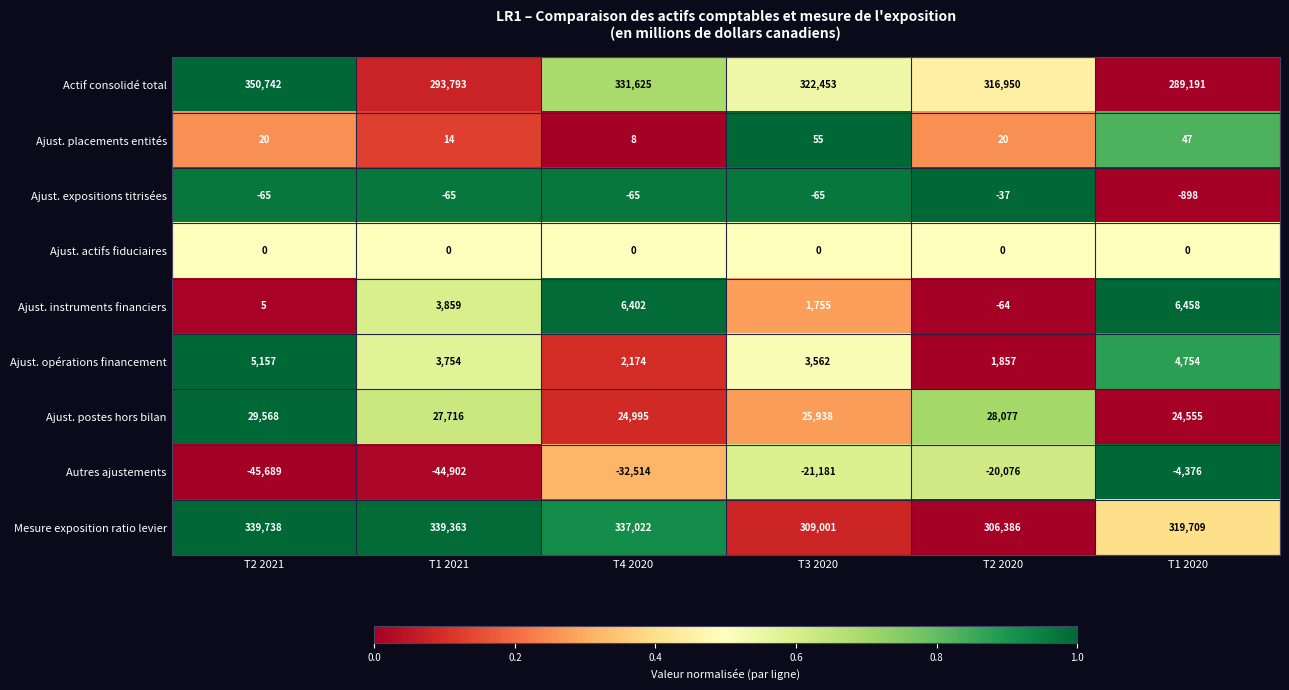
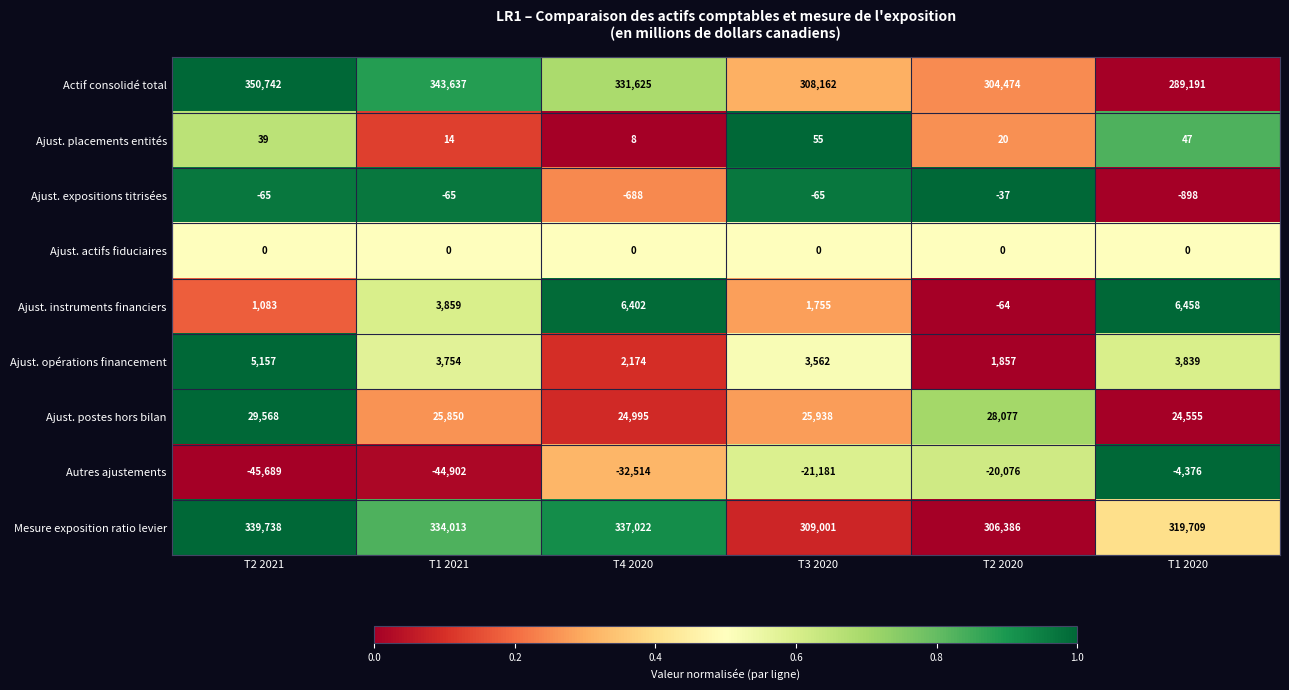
  {
    "Actif consolidé total": {
      "T2 2021": "350,742",
-     "T1 2021": "293,793",
+     "T1 2021": "343,637",
      "T4 2020": "331,625",
-     "T3 2020": "322,453",
-     "T2 2020": "316,950",
+     "T3 2020": "308,162",
+     "T2 2020": "304,474",
      "T1 2020": "289,191"
    },
    "Ajust. placements entités": {
-     "T2 2021": "20",
+     "T2 2021": "39",
      "T1 2021": "14",
      "T4 2020": "8",
      "T3 2020": "55",
      "T2 2020": "20",
      "T1 2020": "47"
    },
    "Ajust. expositions titrisées": {
      "T2 2021": "-65",
      "T1 2021": "-65",
-     "T4 2020": "-65",
+     "T4 2020": "-688",
      "T3 2020": "-65",
      "T2 2020": "-37",
      "T1 2020": "-898"
    },
    "Ajust. actifs fiduciaires": {
      "T2 2021": "0",
      "T1 2021": "0",
      "T4 2020": "0",
      "T3 2020": "0",
      "T2 2020": "0",
      "T1 2020": "0"
    },
    "Ajust. instruments financiers": {
-     "T2 2021": "5",
+     "T2 2021": "1,083",
      "T1 2021": "3,859",
      "T4 2020": "6,402",
      "T3 2020": "1,755",
      "T2 2020": "-64",
      "T1 2020": "6,458"
    },
    "Ajust. opérations financement": {
      "T2 2021": "5,157",
      "T1 2021": "3,754",
      "T4 2020": "2,174",
      "T3 2020": "3,562",
      "T2 2020": "1,857",
-     "T1 2020": "4,754"
+     "T1 2020": "3,839"
    },
    "Ajust. postes hors bilan": {
      "T2 2021": "29,568",
-     "T1 2021": "27,716",
+     "T1 2021": "25,850",
      "T4 2020": "24,995",
      "T3 2020": "25,938",
      "T2 2020": "28,077",
      "T1 2020": "24,555"
    },
    "Autres ajustements": {
      "T2 2021": "-45,689",
      "T1 2021": "-44,902",
      "T4 2020": "-32,514",
      "T3 2020": "-21,181",
      "T2 2020": "-20,076",
      "T1 2020": "-4,376"
    },
    "Mesure exposition ratio levier": {
      "T2 2021": "339,738",
-     "T1 2021": "339,363",
+     "T1 2021": "334,013",
      "T4 2020": "337,022",
      "T3 2020": "309,001",
      "T2 2020": "306,386",
      "T1 2020": "319,709"
    }
  }
